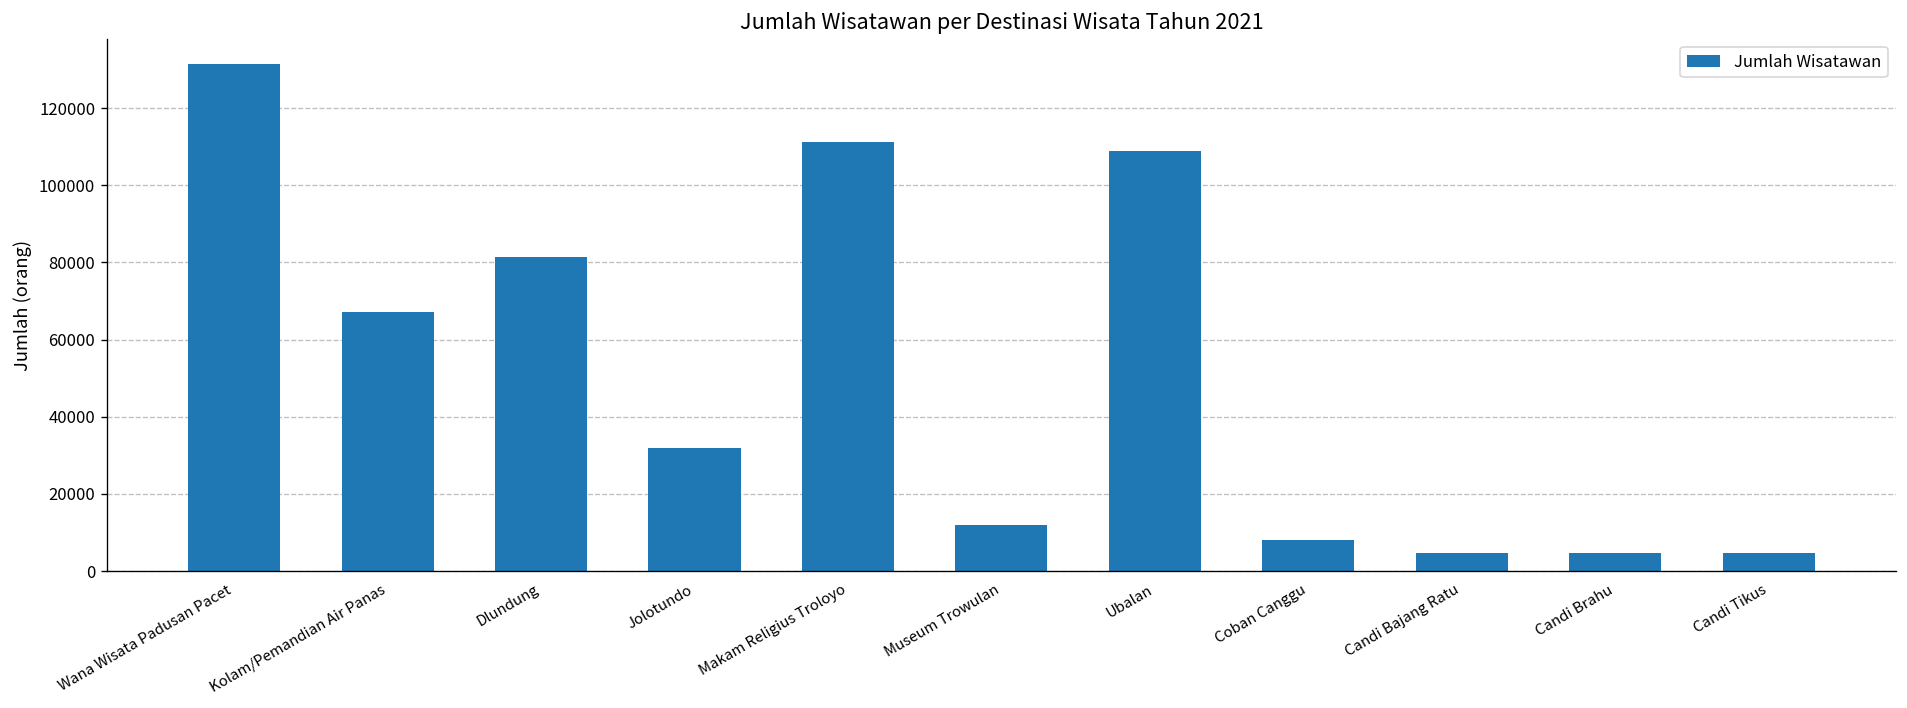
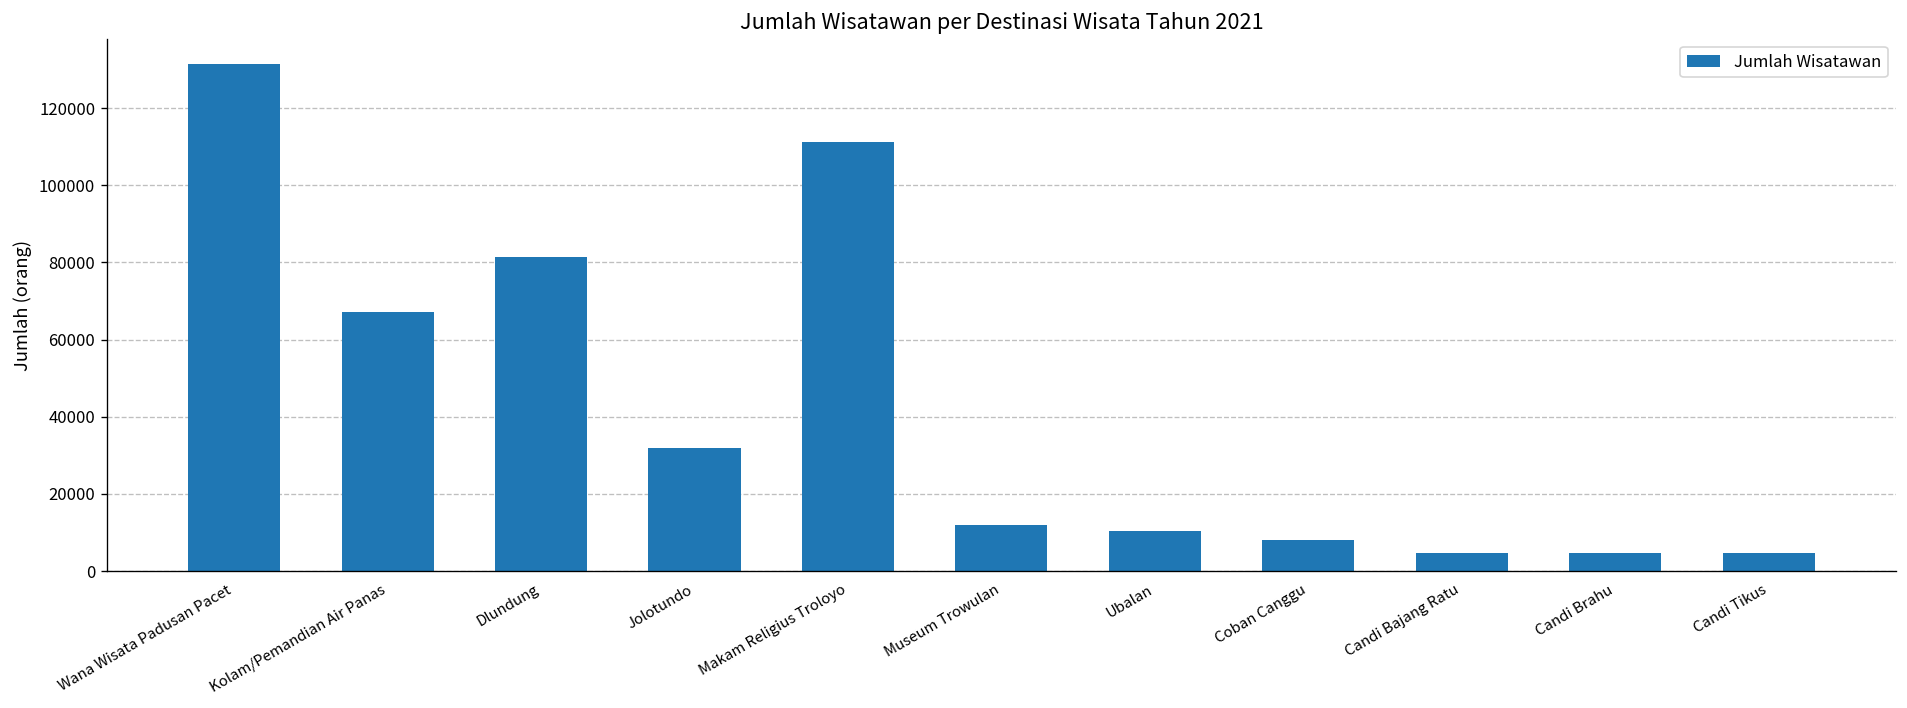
  {
    "Wana Wisata Padusan Pacet": 131000,
    "Kolam/Pemandian Air Panas": 67000,
    "Dlundung": 81000,
    "Jolotundo": 32000,
    "Makam Religius Troloyo": 111000,
    "Museum Trowulan": 12000,
-   "Ubalan": 109000,
+   "Ubalan": 10000,
    "Coban Canggu": 8000,
    "Candi Bajang Ratu": 5000,
    "Candi Brahu": 5000,
    "Candi Tikus": 5000
  }
